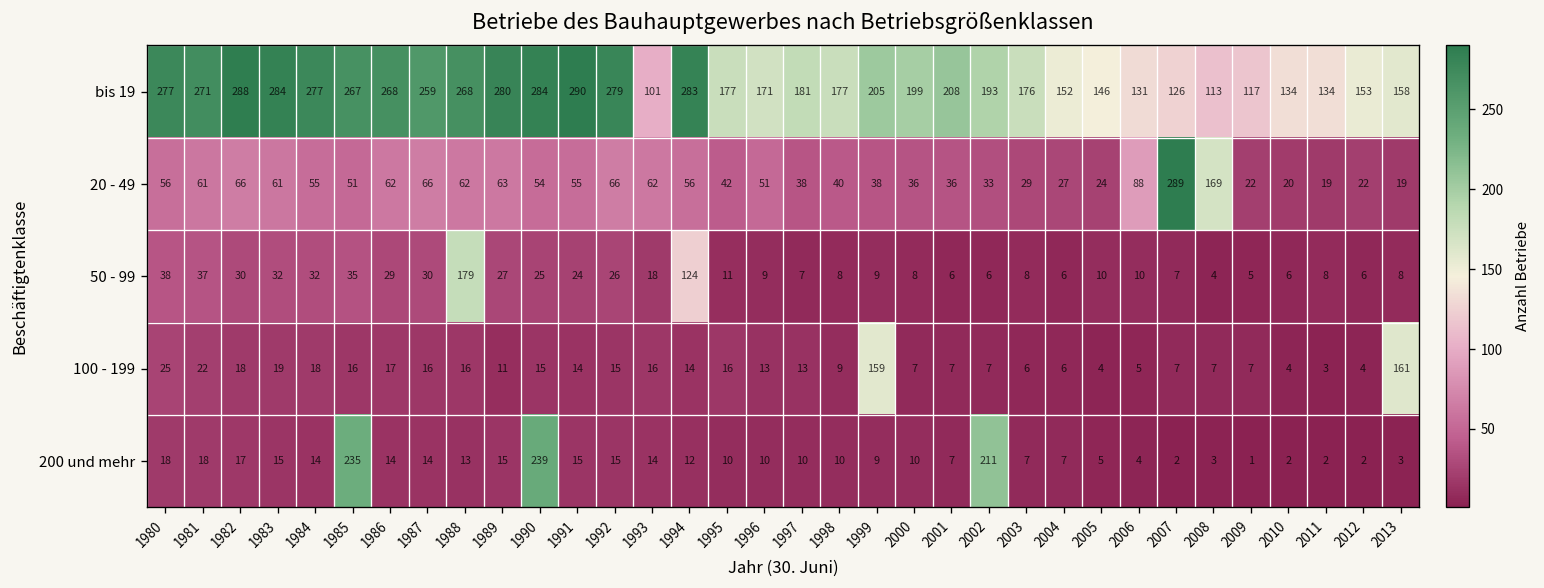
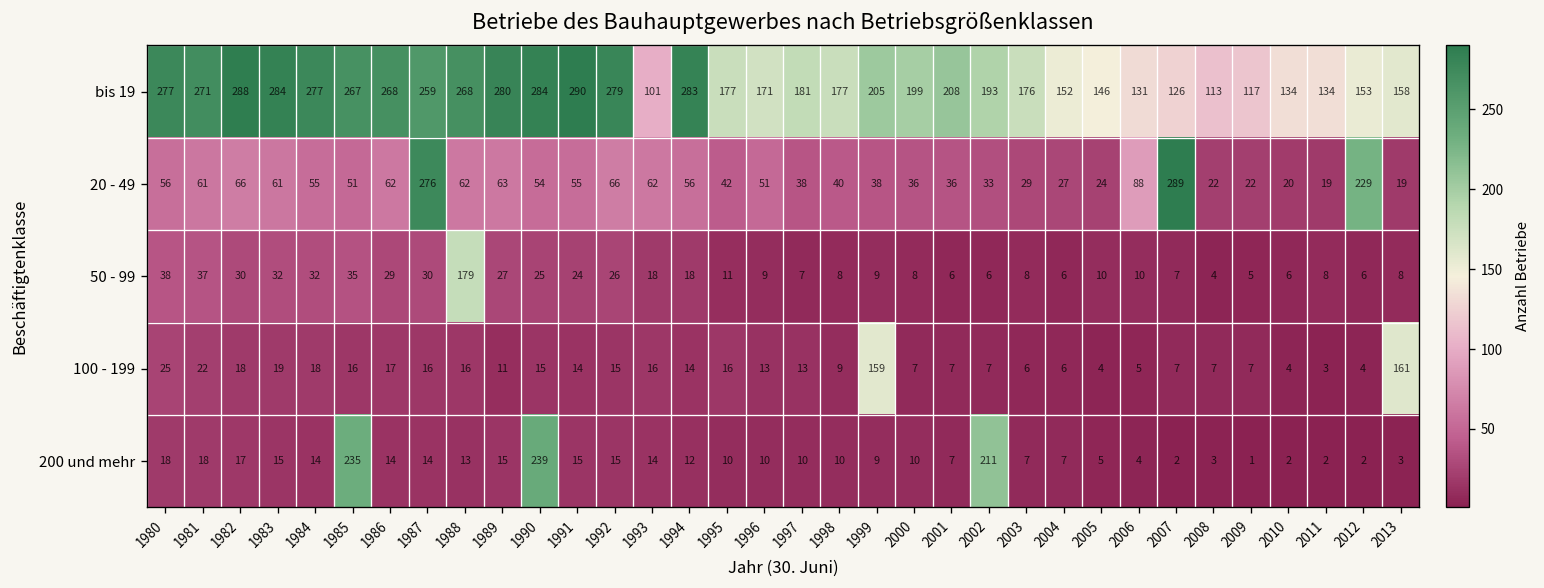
  {
    "bis 19": {
      "1980": 277,
      "1981": 271,
      "1982": 288,
      "1983": 284,
      "1984": 277,
      "1985": 267,
      "1986": 268,
      "1987": 259,
      "1988": 268,
      "1989": 280,
      "1990": 284,
      "1991": 290,
      "1992": 279,
      "1993": 101,
      "1994": 283,
      "1995": 177,
      "1996": 171,
      "1997": 181,
      "1998": 177,
      "1999": 205,
      "2000": 199,
      "2001": 208,
      "2002": 193,
      "2003": 176,
      "2004": 152,
      "2005": 146,
      "2006": 131,
      "2007": 126,
      "2008": 113,
      "2009": 117,
      "2010": 134,
      "2011": 134,
      "2012": 153,
      "2013": 158
    },
    "20 - 49": {
      "1980": 56,
      "1981": 61,
      "1982": 66,
      "1983": 61,
      "1984": 55,
      "1985": 51,
      "1986": 62,
-     "1987": 66,
+     "1987": 276,
      "1988": 62,
      "1989": 63,
      "1990": 54,
      "1991": 55,
      "1992": 66,
      "1993": 62,
      "1994": 56,
      "1995": 42,
      "1996": 51,
      "1997": 38,
      "1998": 40,
      "1999": 38,
      "2000": 36,
      "2001": 36,
      "2002": 33,
      "2003": 29,
      "2004": 27,
      "2005": 24,
      "2006": 88,
      "2007": 289,
-     "2008": 169,
+     "2008": 22,
      "2009": 22,
      "2010": 20,
      "2011": 19,
-     "2012": 22,
+     "2012": 229,
      "2013": 19
    },
    "50 - 99": {
      "1980": 38,
      "1981": 37,
      "1982": 30,
      "1983": 32,
      "1984": 32,
      "1985": 35,
      "1986": 29,
      "1987": 30,
      "1988": 179,
      "1989": 27,
      "1990": 25,
      "1991": 24,
      "1992": 26,
      "1993": 18,
-     "1994": 124,
+     "1994": 18,
      "1995": 11,
      "1996": 9,
      "1997": 7,
      "1998": 8,
      "1999": 9,
      "2000": 8,
      "2001": 6,
      "2002": 6,
      "2003": 8,
      "2004": 6,
      "2005": 10,
      "2006": 10,
      "2007": 7,
      "2008": 4,
      "2009": 5,
      "2010": 6,
      "2011": 8,
      "2012": 6,
      "2013": 8
    },
    "100 - 199": {
      "1980": 25,
      "1981": 22,
      "1982": 18,
      "1983": 19,
      "1984": 18,
      "1985": 16,
      "1986": 17,
      "1987": 16,
      "1988": 16,
      "1989": 11,
      "1990": 15,
      "1991": 14,
      "1992": 15,
      "1993": 16,
      "1994": 14,
      "1995": 16,
      "1996": 13,
      "1997": 13,
      "1998": 9,
      "1999": 159,
      "2000": 7,
      "2001": 7,
      "2002": 7,
      "2003": 6,
      "2004": 6,
      "2005": 4,
      "2006": 5,
      "2007": 7,
      "2008": 7,
      "2009": 7,
      "2010": 4,
      "2011": 3,
      "2012": 4,
      "2013": 161
    },
    "200 und mehr": {
      "1980": 18,
      "1981": 18,
      "1982": 17,
      "1983": 15,
      "1984": 14,
      "1985": 235,
      "1986": 14,
      "1987": 14,
      "1988": 13,
      "1989": 15,
      "1990": 239,
      "1991": 15,
      "1992": 15,
      "1993": 14,
      "1994": 12,
      "1995": 10,
      "1996": 10,
      "1997": 10,
      "1998": 10,
      "1999": 9,
      "2000": 10,
      "2001": 7,
      "2002": 211,
      "2003": 7,
      "2004": 7,
      "2005": 5,
      "2006": 4,
      "2007": 2,
      "2008": 3,
      "2009": 1,
      "2010": 2,
      "2011": 2,
      "2012": 2,
      "2013": 3
    }
  }
